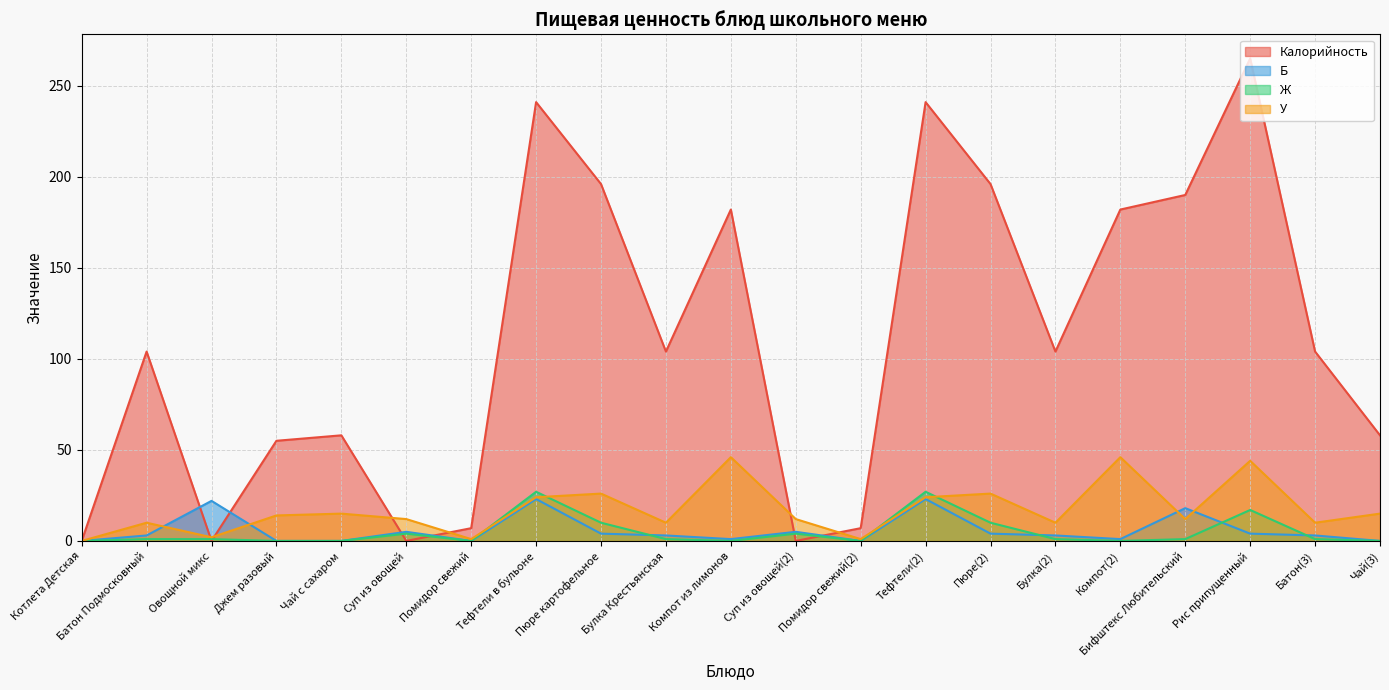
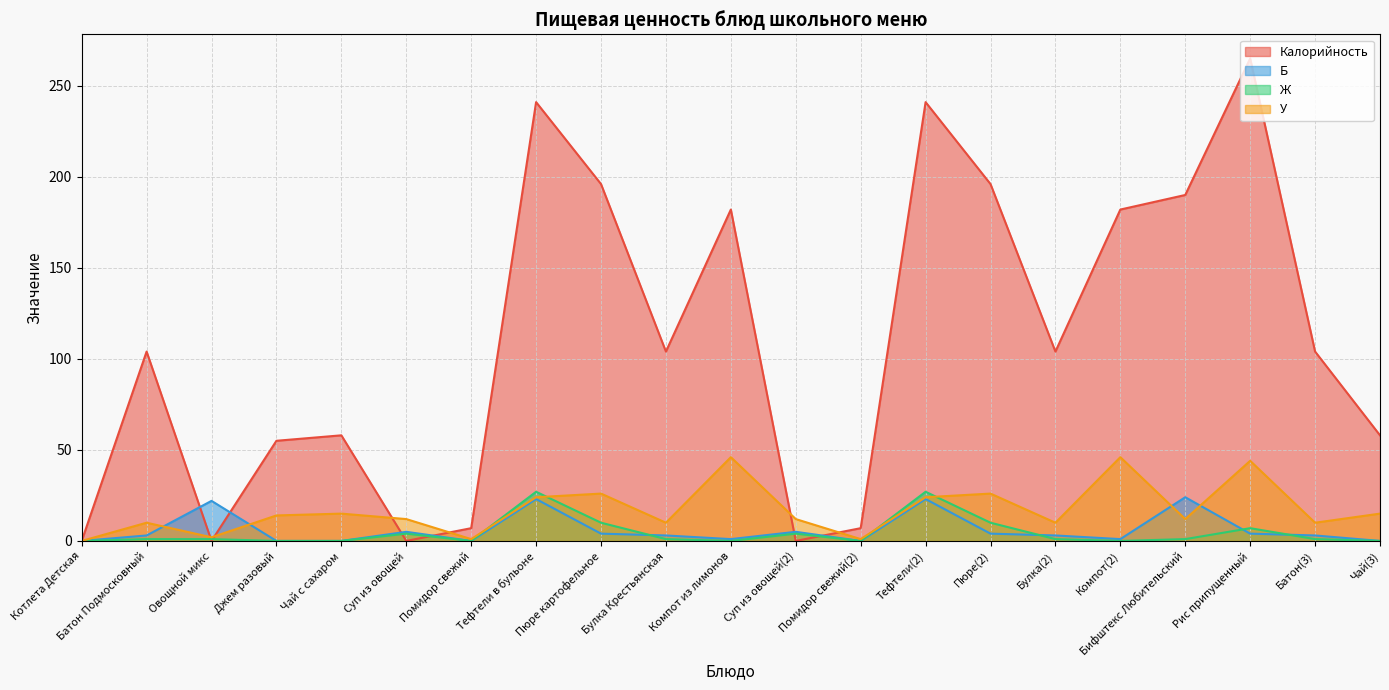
  {
    "Калорийность": {
      "Батон Подмосковный": 104,
      "Джем разовый": 55,
      "Чай с сахаром": 58,
      "Суп из овощей": 0,
      "Помидор свежий": 7,
      "Тефтели в бульоне": 241,
      "Пюре картофельное": 196,
      "Булка Крестьянская": 104,
      "Компот из лимонов": 182,
      "Суп из овощей(2)": 0,
      "Помидор свежий(2)": 7,
      "Тефтели(2)": 241,
      "Пюре(2)": 196,
      "Булка(2)": 104,
      "Компот(2)": 182,
      "Бифштекс Любительский": 190,
      "Батон(3)": 104,
      "Чай(3)": 58
    },
    "Б": {
      "Батон Подмосковный": 3,
      "Овощной микс": 22,
      "Пюре картофельное": 4,
      "Булка Крестьянская": 3,
      "Пюре(2)": 4,
      "Булка(2)": 3,
-     "Бифштекс Любительский": 18,
+     "Бифштекс Любительский": 24,
      "Рис припущенный": 4,
      "Батон(3)": 3
    },
    "Ж": {
      "Батон Подмосковный": 1,
      "Тефтели в бульоне": 27,
      "Пюре картофельное": 10,
      "Булка Крестьянская": 1,
      "Тефтели(2)": 27,
      "Пюре(2)": 10,
      "Булка(2)": 1,
      "Бифштекс Любительский": 1,
-     "Рис припущенный": 17,
+     "Рис припущенный": 7,
      "Батон(3)": 1
    },
    "У": {
      "Батон Подмосковный": 10,
      "Джем разовый": 14,
      "Чай с сахаром": 15,
      "Суп из овощей": 12,
      "Пюре картофельное": 26,
      "Булка Крестьянская": 10,
      "Компот из лимонов": 46,
      "Суп из овощей(2)": 12,
      "Пюре(2)": 26,
      "Булка(2)": 10,
      "Компот(2)": 46,
      "Бифштекс Любительский": 12,
      "Рис припущенный": 44,
      "Батон(3)": 10,
      "Чай(3)": 15
    }
  }
